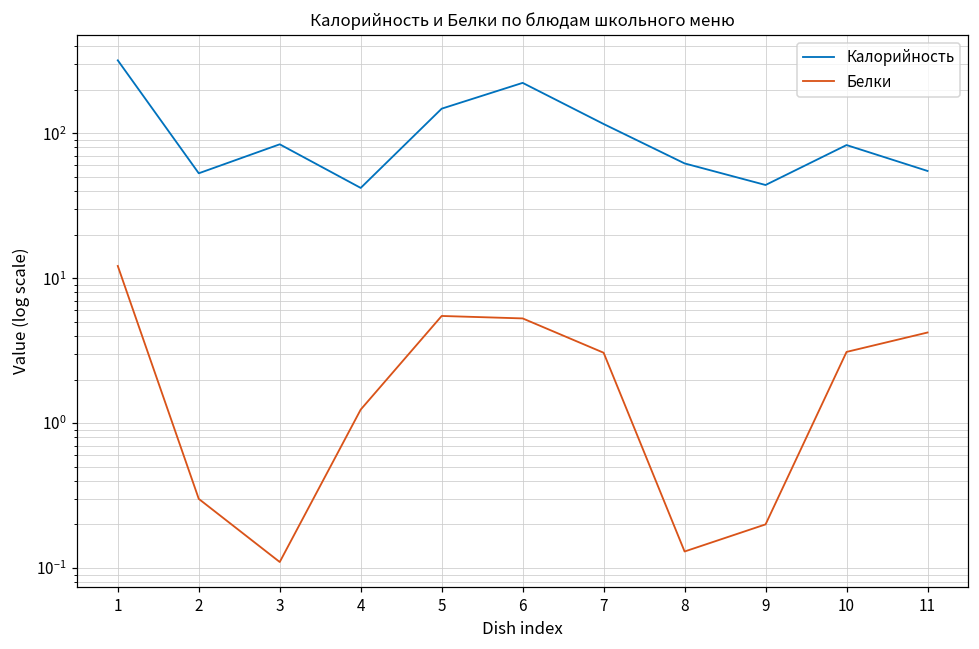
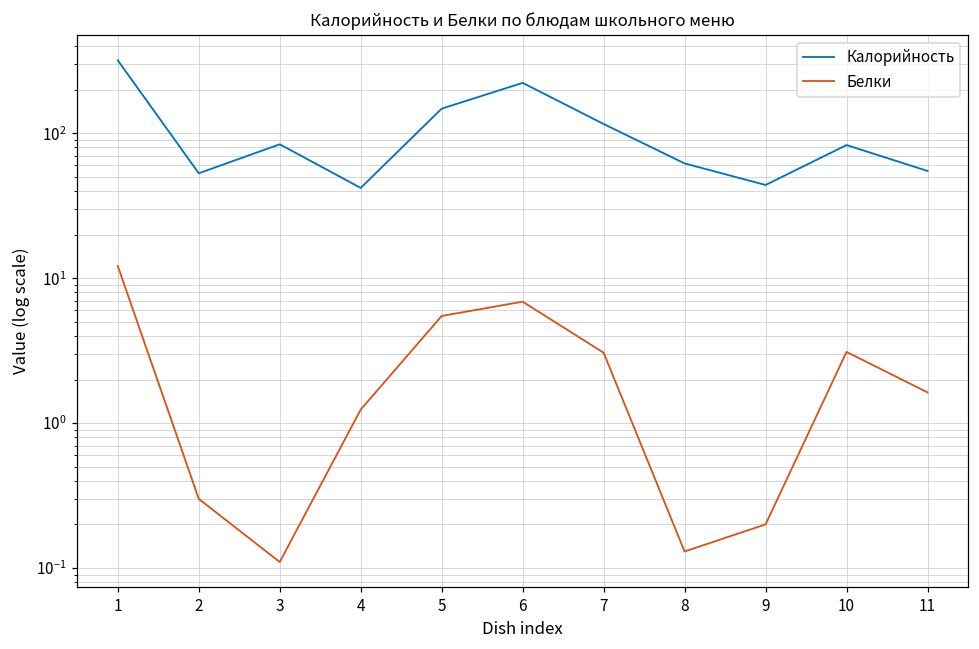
  {
    "Калорийность": {
      "1": 320,
      "2": 53,
      "3": 80,
      "4": 42,
      "5": 150,
      "6": 220,
      "7": 120,
      "8": 60,
      "9": 44,
      "10": 80,
      "11": 55
    },
    "Белки": {
      "1": 12,
      "2": 0.3,
      "3": 0.11,
      "4": 1.2,
      "5": 5.5,
-     "6": 5.3,
+     "6": 7,
      "7": 3.1,
      "8": 0.13,
      "9": 0.2,
      "10": 3.1,
-     "11": 4.2
+     "11": 1.6
    }
  }
